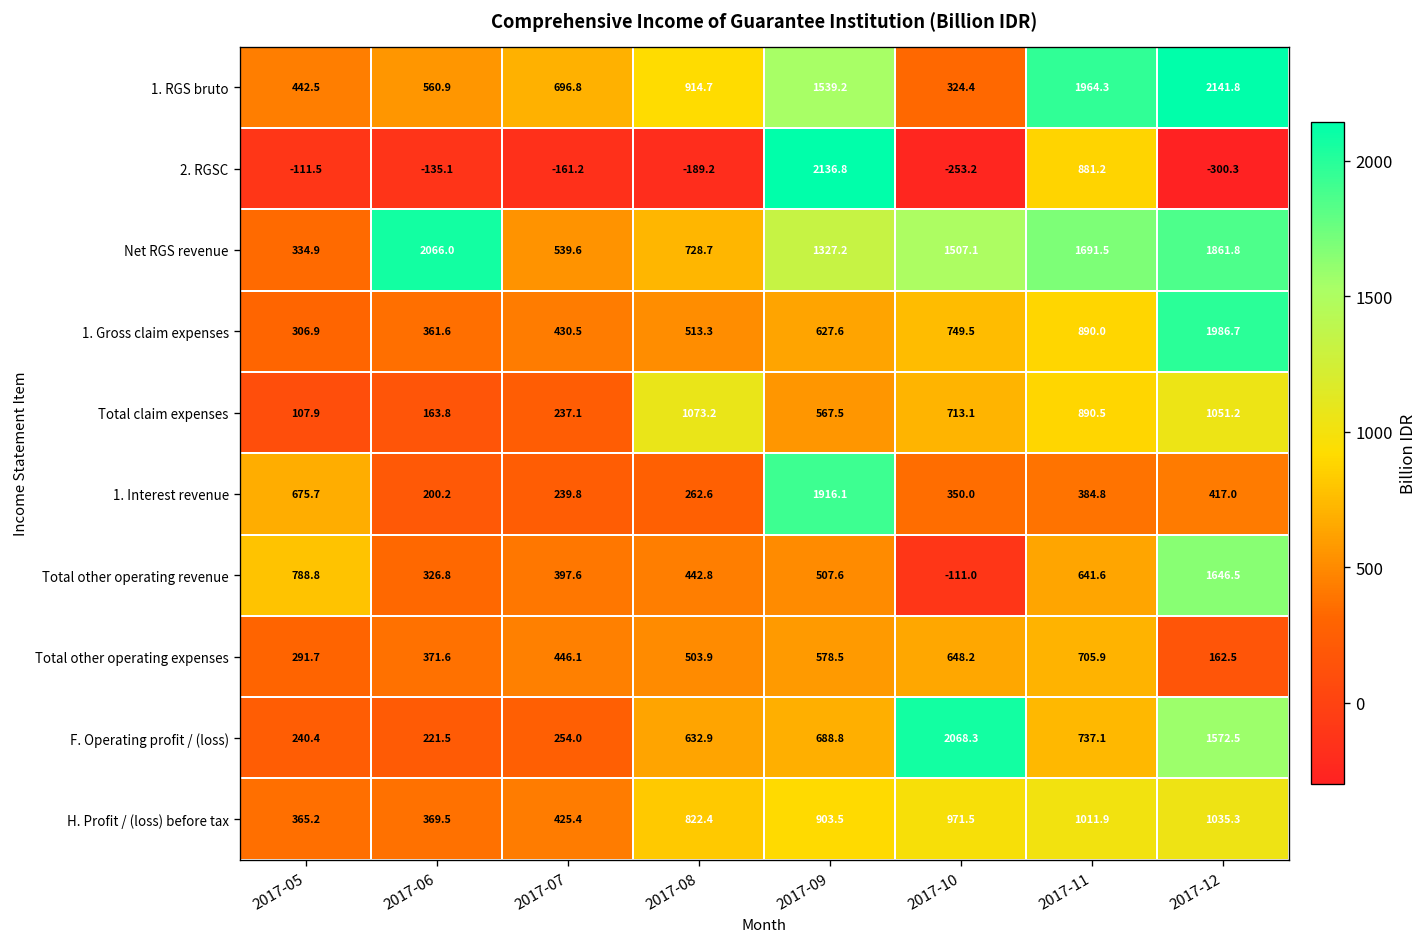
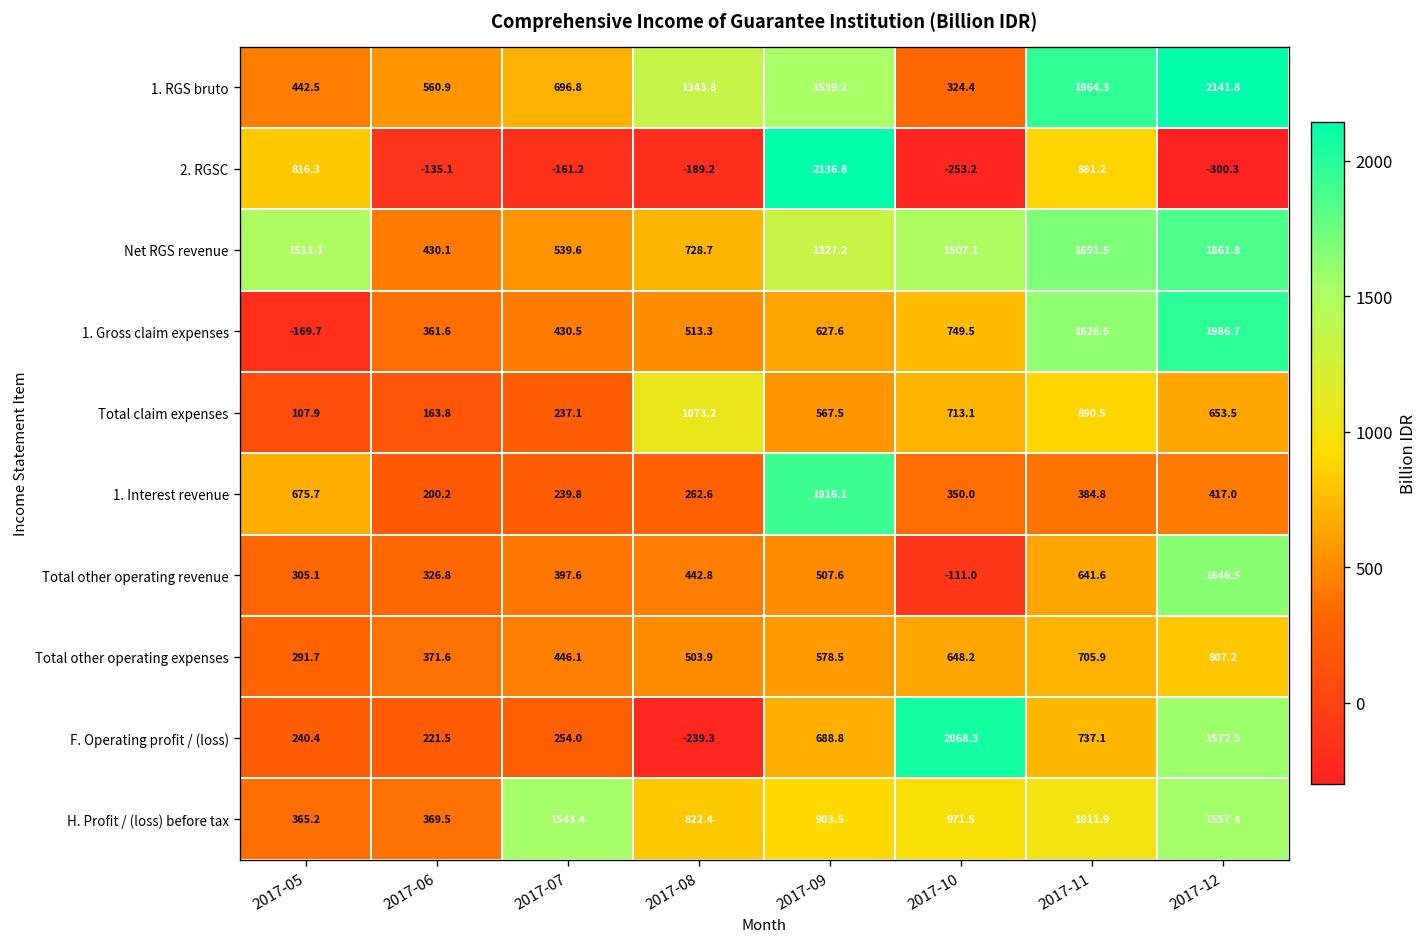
  {
    "1. RGS bruto": {
      "2017-05": 442.5,
      "2017-06": 560.9,
      "2017-07": 696.8,
-     "2017-08": 914.7,
+     "2017-08": 1343.8,
      "2017-09": 1539.2,
      "2017-10": 324.4,
      "2017-11": 1964.3,
      "2017-12": 2141.8
    },
    "2. RGSC": {
-     "2017-05": -111.5,
+     "2017-05": 816.3,
      "2017-06": -135.1,
      "2017-07": -161.2,
      "2017-08": -189.2,
      "2017-09": 2136.8,
      "2017-10": -253.2,
      "2017-11": 881.2,
      "2017-12": -300.3
    },
    "Net RGS revenue": {
-     "2017-05": 334.9,
-     "2017-06": 2066.0,
+     "2017-05": 1511.1,
+     "2017-06": 430.1,
      "2017-07": 539.6,
      "2017-08": 728.7,
      "2017-09": 1327.2,
      "2017-10": 1507.1,
      "2017-11": 1691.5,
      "2017-12": 1861.8
    },
    "1. Gross claim expenses": {
-     "2017-05": 306.9,
+     "2017-05": -169.7,
      "2017-06": 361.6,
      "2017-07": 430.5,
      "2017-08": 513.3,
      "2017-09": 627.6,
      "2017-10": 749.5,
-     "2017-11": 890.0,
+     "2017-11": 1626.6,
      "2017-12": 1986.7
    },
    "Total claim expenses": {
      "2017-05": 107.9,
      "2017-06": 163.8,
      "2017-07": 237.1,
      "2017-08": 1073.2,
      "2017-09": 567.5,
      "2017-10": 713.1,
      "2017-11": 890.5,
-     "2017-12": 1051.2
+     "2017-12": 653.5
    },
    "1. Interest revenue": {
      "2017-05": 675.7,
      "2017-06": 200.2,
      "2017-07": 239.8,
      "2017-08": 262.6,
      "2017-09": 1916.1,
      "2017-10": 350.0,
      "2017-11": 384.8,
      "2017-12": 417.0
    },
    "Total other operating revenue": {
-     "2017-05": 788.8,
+     "2017-05": 305.1,
      "2017-06": 326.8,
      "2017-07": 397.6,
      "2017-08": 442.8,
      "2017-09": 507.6,
      "2017-10": -111.0,
      "2017-11": 641.6,
      "2017-12": 1646.5
    },
    "Total other operating expenses": {
      "2017-05": 291.7,
      "2017-06": 371.6,
      "2017-07": 446.1,
      "2017-08": 503.9,
      "2017-09": 578.5,
      "2017-10": 648.2,
      "2017-11": 705.9,
-     "2017-12": 162.5
+     "2017-12": 807.2
    },
    "F. Operating profit / (loss)": {
      "2017-05": 240.4,
      "2017-06": 221.5,
      "2017-07": 254.0,
-     "2017-08": 632.9,
+     "2017-08": -239.3,
      "2017-09": 688.8,
      "2017-10": 2068.3,
      "2017-11": 737.1,
      "2017-12": 1572.5
    },
    "H. Profit / (loss) before tax": {
      "2017-05": 365.2,
      "2017-06": 369.5,
-     "2017-07": 425.4,
+     "2017-07": 1543.4,
      "2017-08": 822.4,
      "2017-09": 903.5,
      "2017-10": 971.5,
      "2017-11": 1011.9,
-     "2017-12": 1035.3
+     "2017-12": 1557.4
    }
  }
